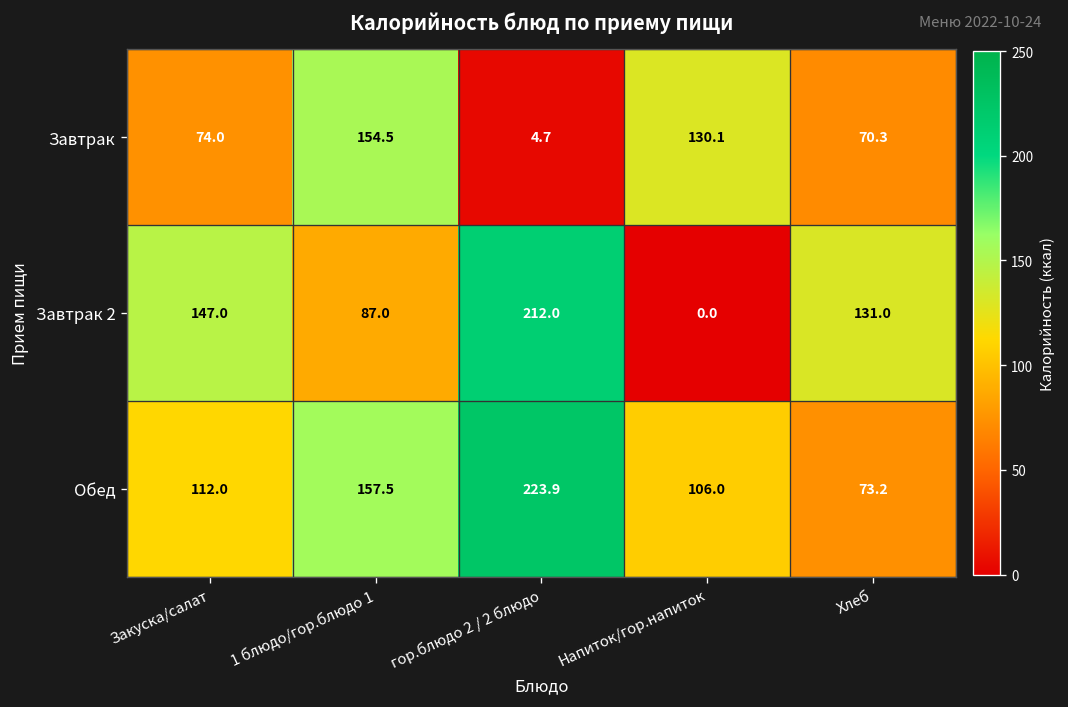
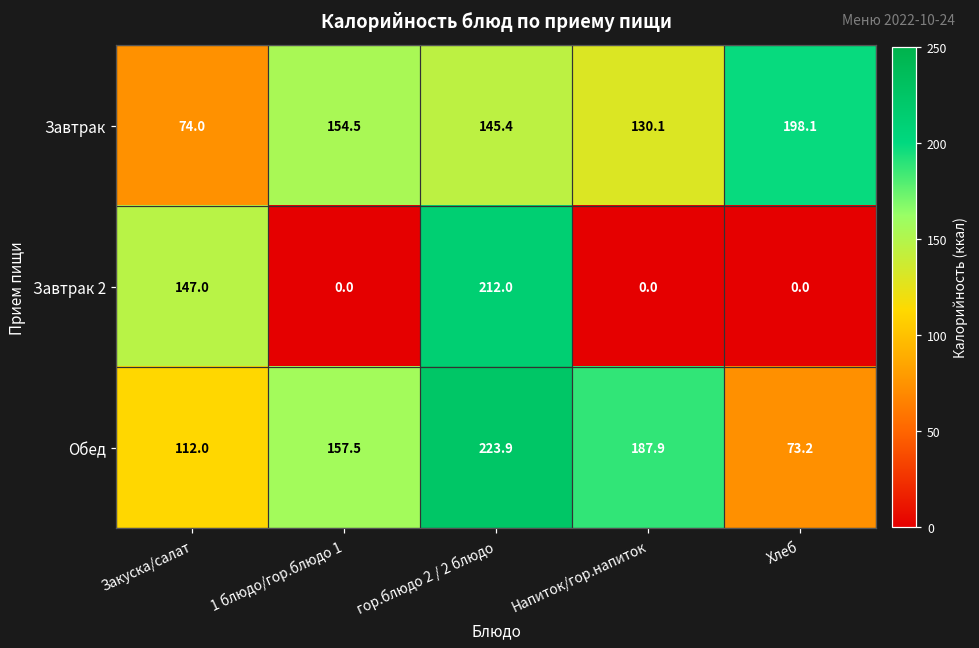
  {
    "Завтрак": {
      "Закуска/салат": 74.0,
      "1 блюдо/гор.блюдо 1": 154.5,
-     "гор.блюдо 2 / 2 блюдо": 4.7,
+     "гор.блюдо 2 / 2 блюдо": 145.4,
      "Напиток/гор.напиток": 130.1,
-     "Хлеб": 70.3
+     "Хлеб": 198.1
    },
    "Завтрак 2": {
      "Закуска/салат": 147.0,
-     "1 блюдо/гор.блюдо 1": 87.0,
+     "1 блюдо/гор.блюдо 1": 0.0,
      "гор.блюдо 2 / 2 блюдо": 212.0,
      "Напиток/гор.напиток": 0.0,
-     "Хлеб": 131.0
+     "Хлеб": 0.0
    },
    "Обед": {
      "Закуска/салат": 112.0,
      "1 блюдо/гор.блюдо 1": 157.5,
      "гор.блюдо 2 / 2 блюдо": 223.9,
-     "Напиток/гор.напиток": 106.0,
+     "Напиток/гор.напиток": 187.9,
      "Хлеб": 73.2
    }
  }
